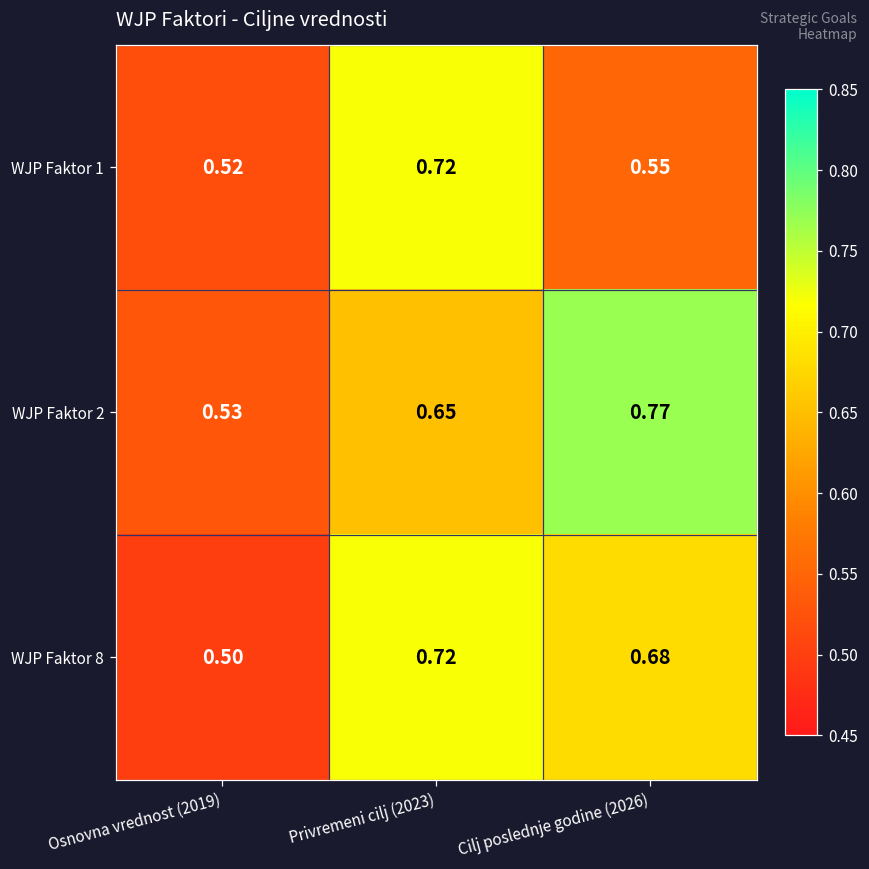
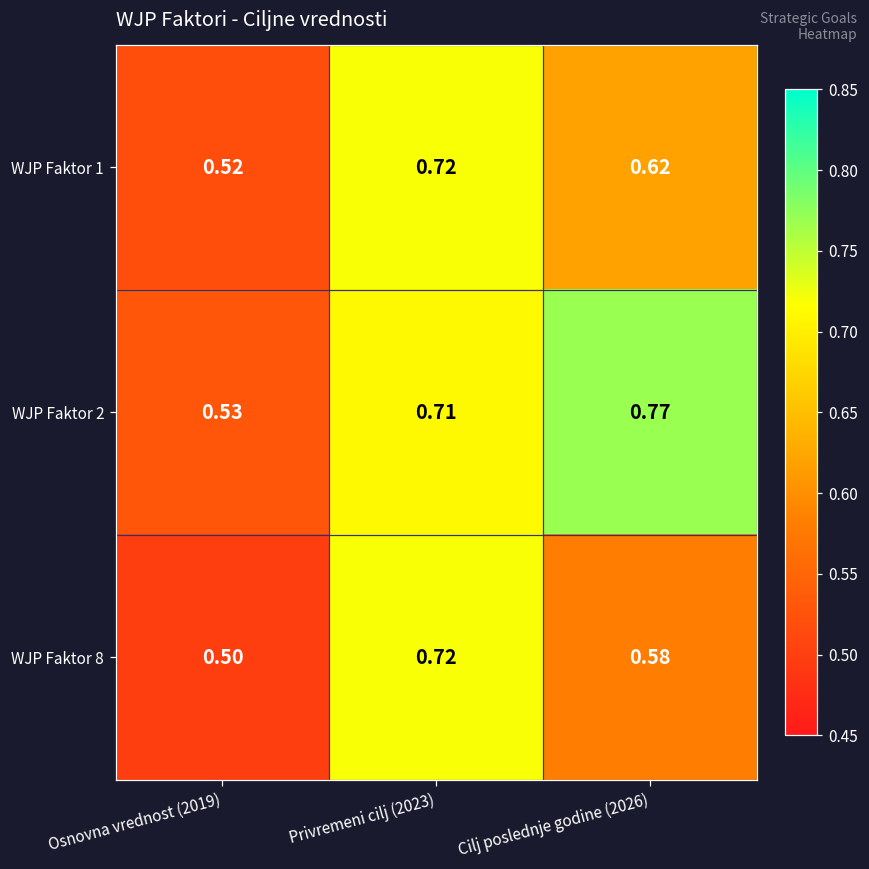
  {
    "WJP Faktor 1": {
      "Osnovna vrednost (2019)": 0.52,
      "Privremeni cilj (2023)": 0.72,
-     "Cilj poslednje godine (2026)": 0.55
+     "Cilj poslednje godine (2026)": 0.62
    },
    "WJP Faktor 2": {
      "Osnovna vrednost (2019)": 0.53,
-     "Privremeni cilj (2023)": 0.65,
+     "Privremeni cilj (2023)": 0.71,
      "Cilj poslednje godine (2026)": 0.77
    },
    "WJP Faktor 8": {
      "Osnovna vrednost (2019)": 0.50,
      "Privremeni cilj (2023)": 0.72,
-     "Cilj poslednje godine (2026)": 0.68
+     "Cilj poslednje godine (2026)": 0.58
    }
  }
